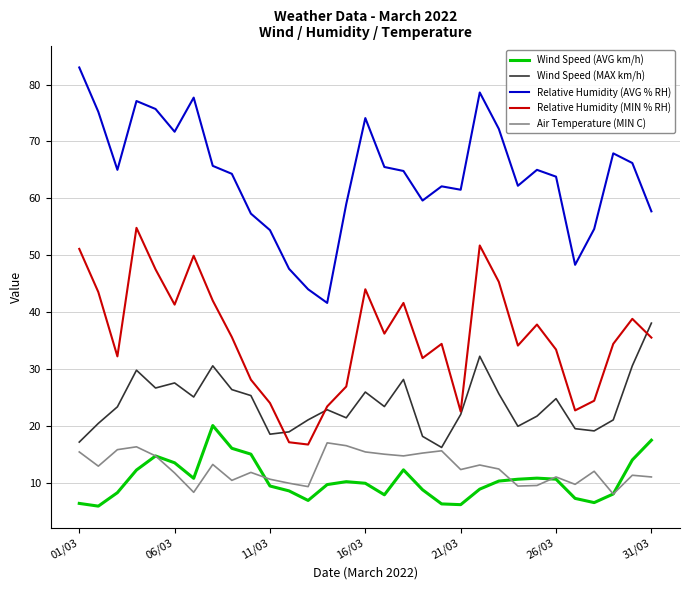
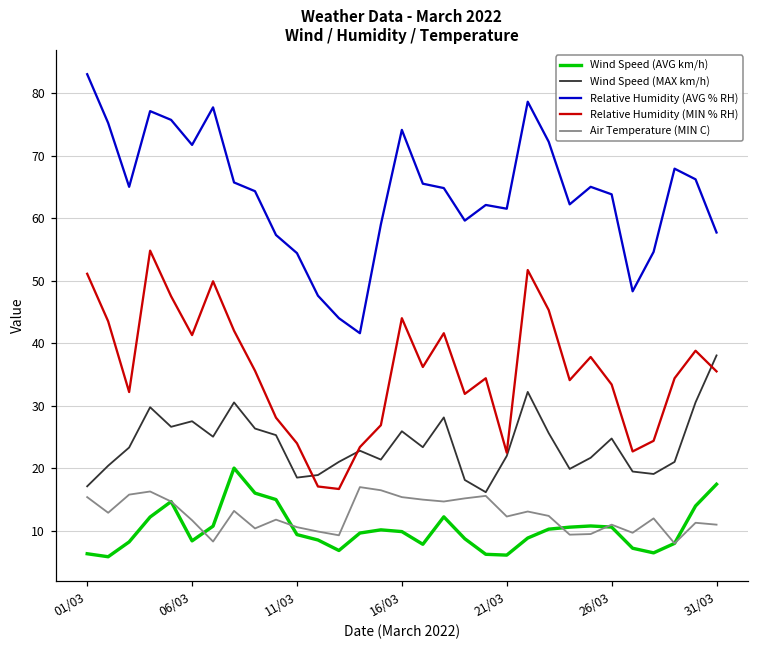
  {
    "Wind Speed (AVG km/h)": {
      "01/03": 6,
-     "06/03": 13,
+     "06/03": 8,
      "11/03": 9,
      "16/03": 10,
      "21/03": 6,
      "31/03": 17
    },
    "Wind Speed (MAX km/h)": {
      "01/03": 17,
      "06/03": 28,
      "11/03": 19,
      "16/03": 26,
      "21/03": 22,
      "26/03": 25,
      "31/03": 38
    },
    "Relative Humidity (AVG % RH)": {
      "01/03": 83,
      "06/03": 72,
      "11/03": 54,
      "16/03": 74,
      "21/03": 62,
      "26/03": 64,
      "31/03": 58
    },
    "Relative Humidity (MIN % RH)": {
      "01/03": 51,
      "06/03": 41,
      "11/03": 24,
      "16/03": 44,
      "21/03": 23,
      "26/03": 33,
      "31/03": 36
    },
    "Air Temperature (MIN C)": {
      "01/03": 15,
      "06/03": 12,
      "11/03": 11,
      "16/03": 15,
      "21/03": 12,
      "31/03": 11
    }
  }
